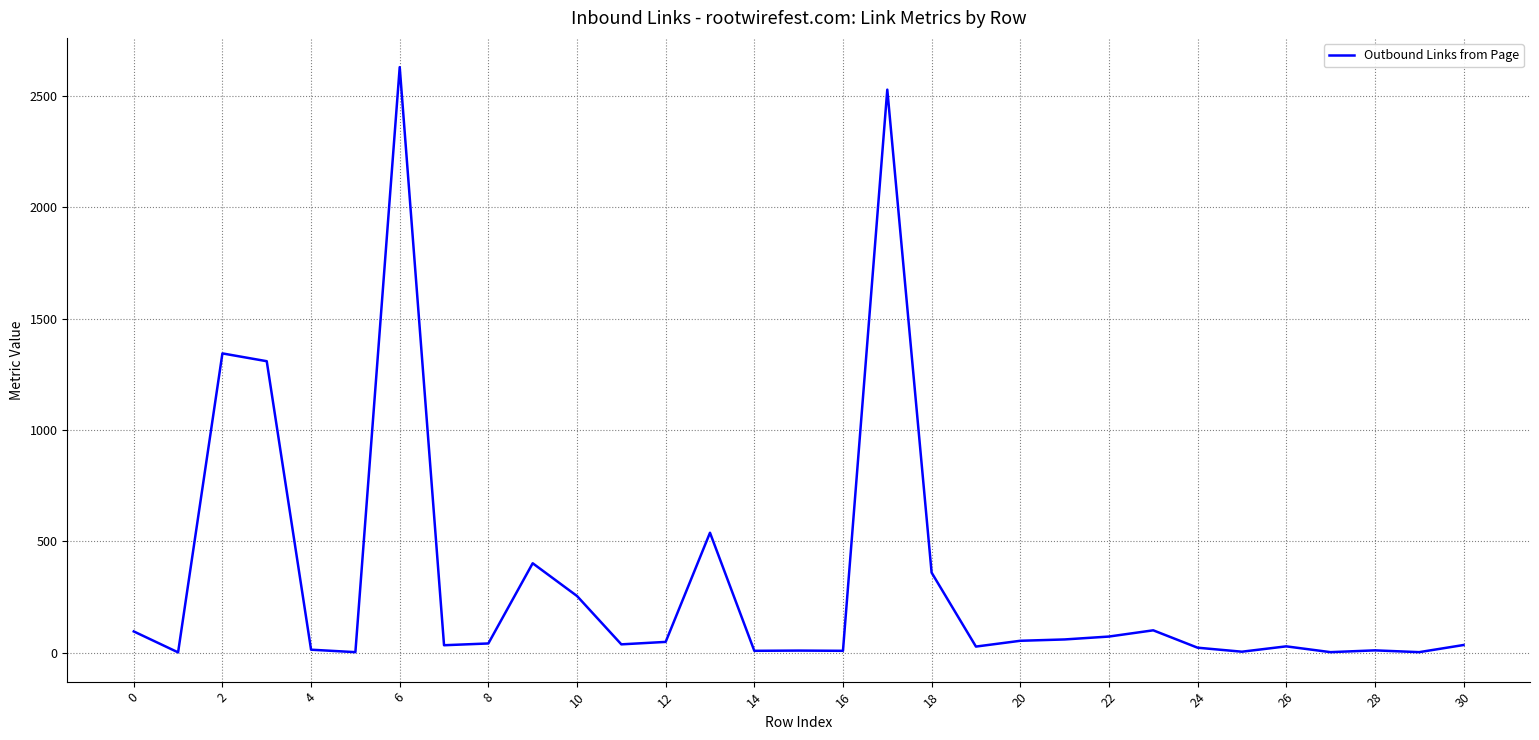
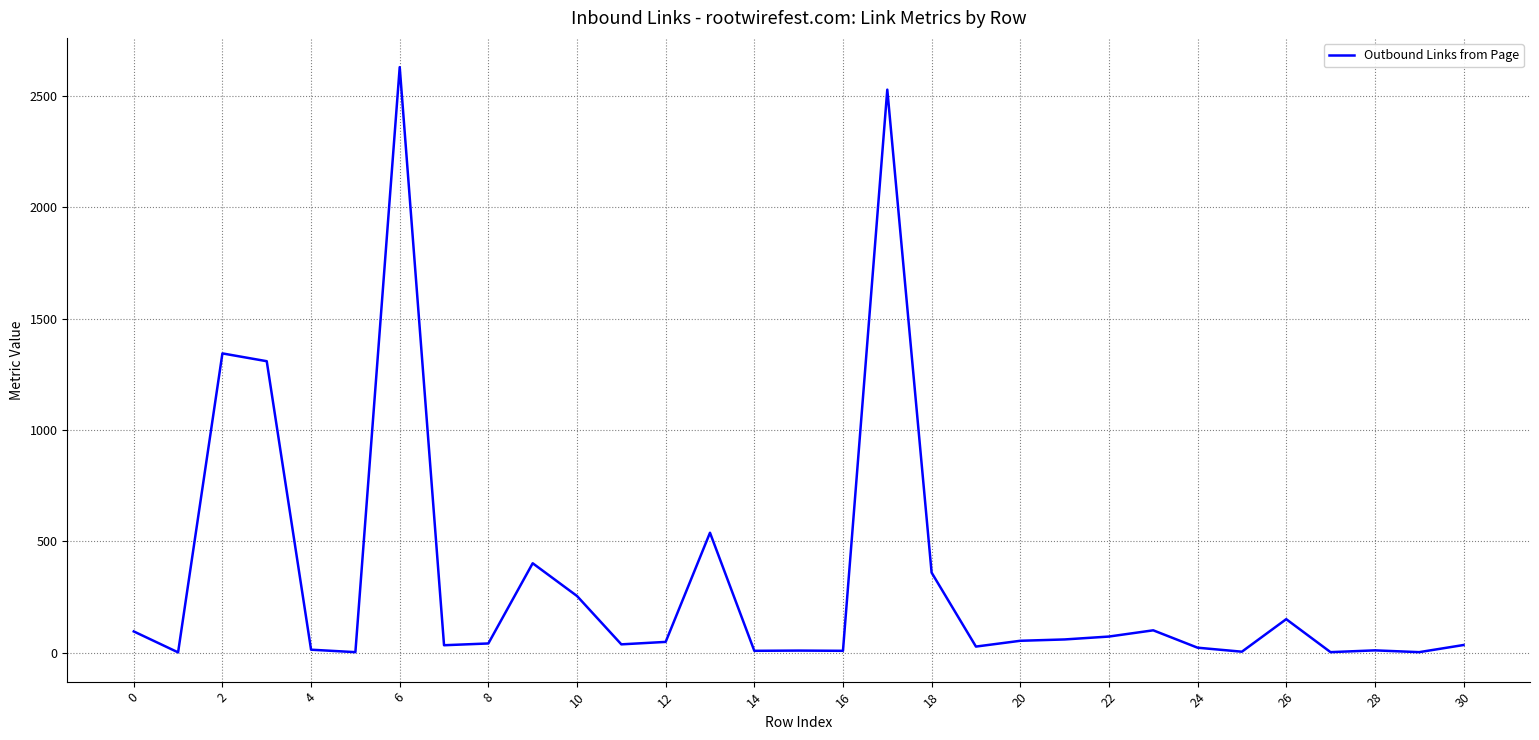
  {
    "0": 100,
    "2": 1340,
    "4": 10,
    "6": 2630,
    "8": 40,
    "10": 260,
    "12": 50,
    "14": 10,
    "16": 10,
    "18": 360,
    "20": 50,
    "22": 70,
    "24": 20,
-   "26": 30,
+   "26": 150,
    "28": 10,
    "30": 40
  }
